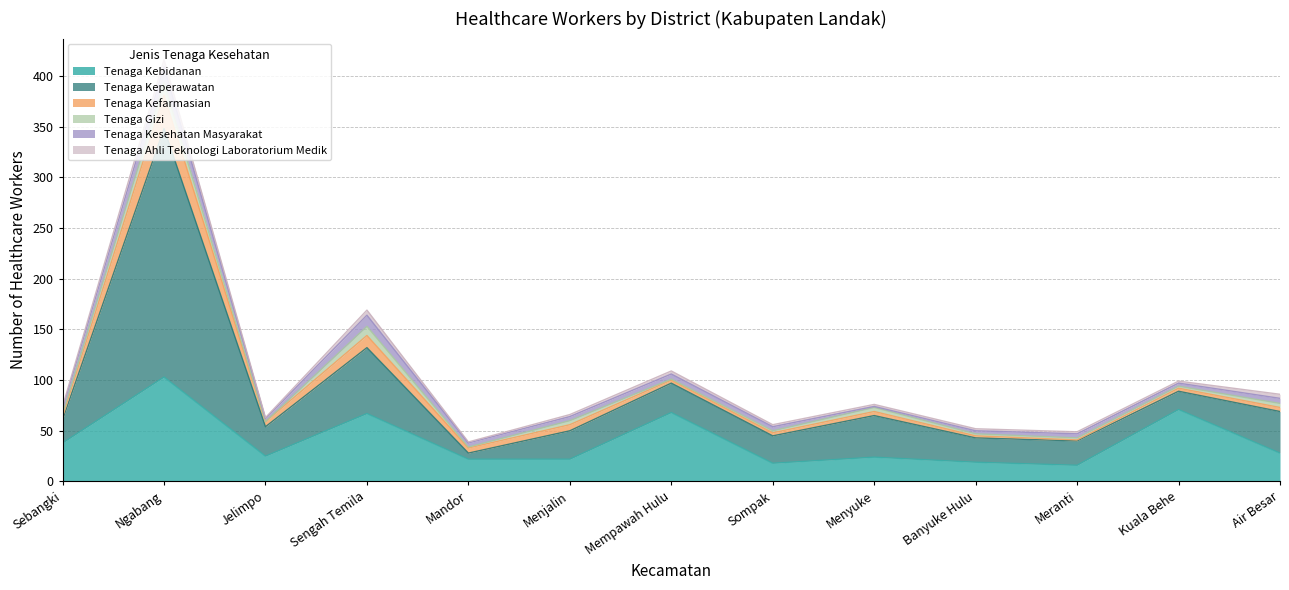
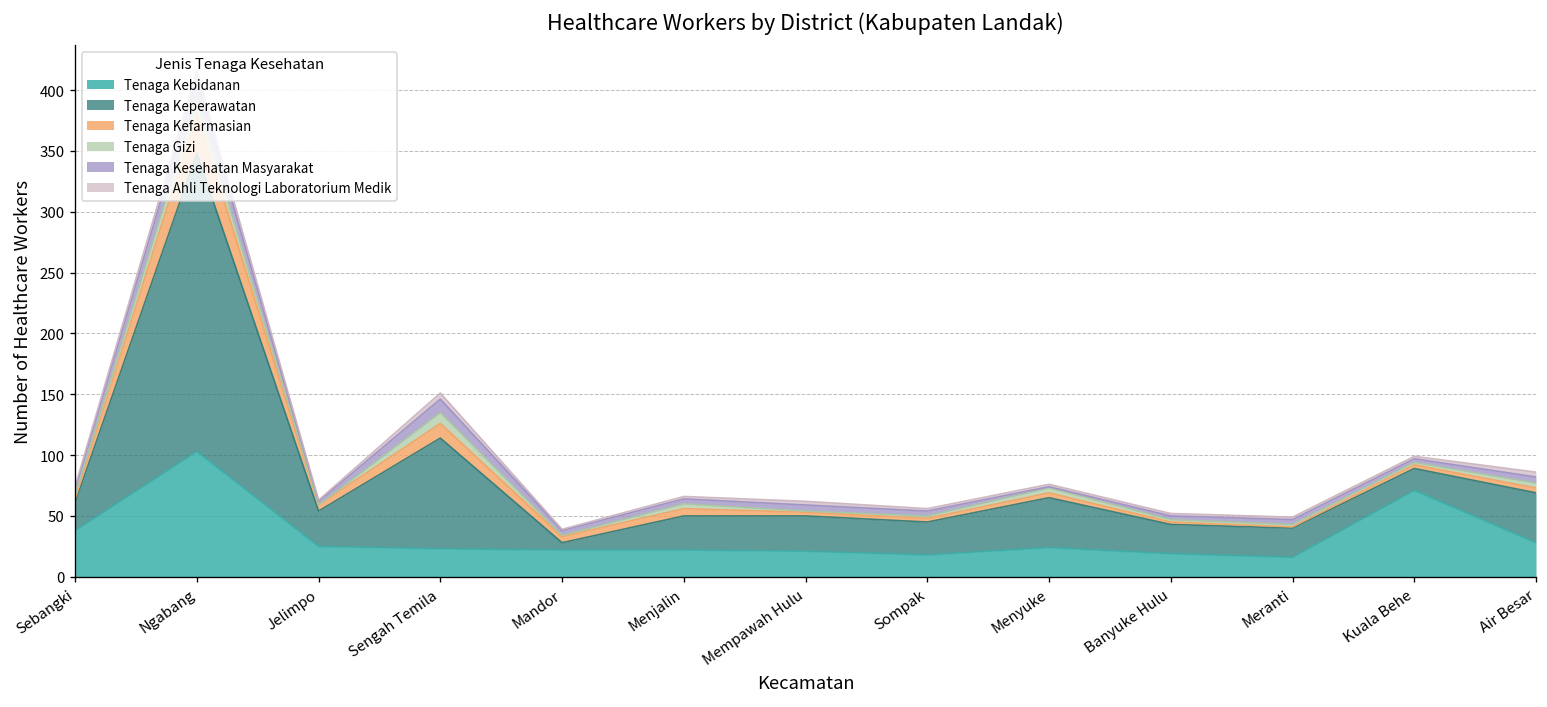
  {
    "Tenaga Kebidanan": {
      "Sebangki": 38,
      "Ngabang": 103,
      "Jelimpo": 25,
-     "Sengah Temila": 67,
+     "Sengah Temila": 23,
      "Mandor": 22,
      "Menjalin": 22,
-     "Mempawah Hulu": 68,
+     "Mempawah Hulu": 21,
      "Sompak": 18,
      "Menyuke": 24,
      "Banyuke Hulu": 19,
      "Meranti": 16,
      "Kuala Behe": 71,
      "Air Besar": 28
    },
    "Tenaga Keperawatan": {
      "Sebangki": 23,
      "Jelimpo": 29,
-     "Sengah Temila": 65,
+     "Sengah Temila": 91,
      "Mandor": 6,
      "Menjalin": 28,
      "Mempawah Hulu": 29,
      "Sompak": 27,
      "Menyuke": 41,
      "Kuala Behe": 18,
      "Air Besar": 41
    },
    "Tenaga Kefarmasian": {
      "Sebangki": 3,
      "Sengah Temila": 12,
      "Menjalin": 6,
      "Menyuke": 4,
      "Air Besar": 4
    }
  }
